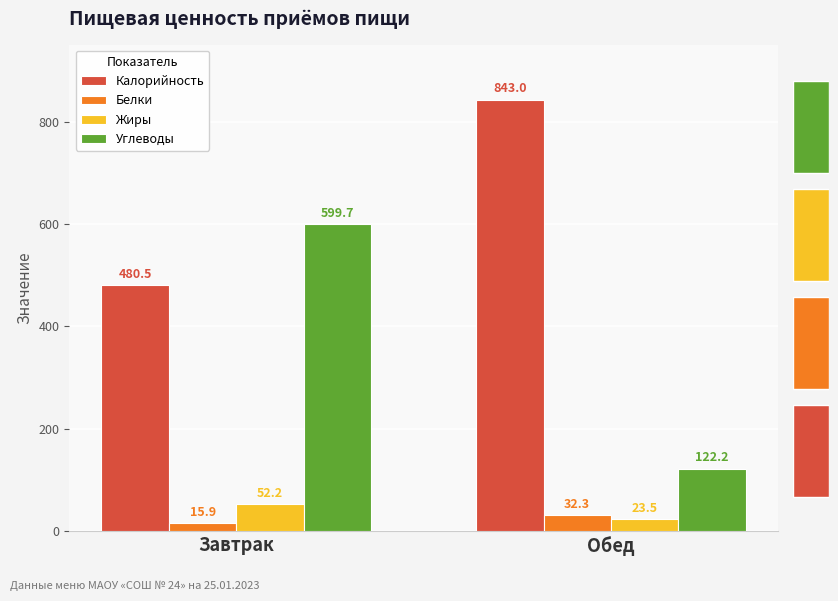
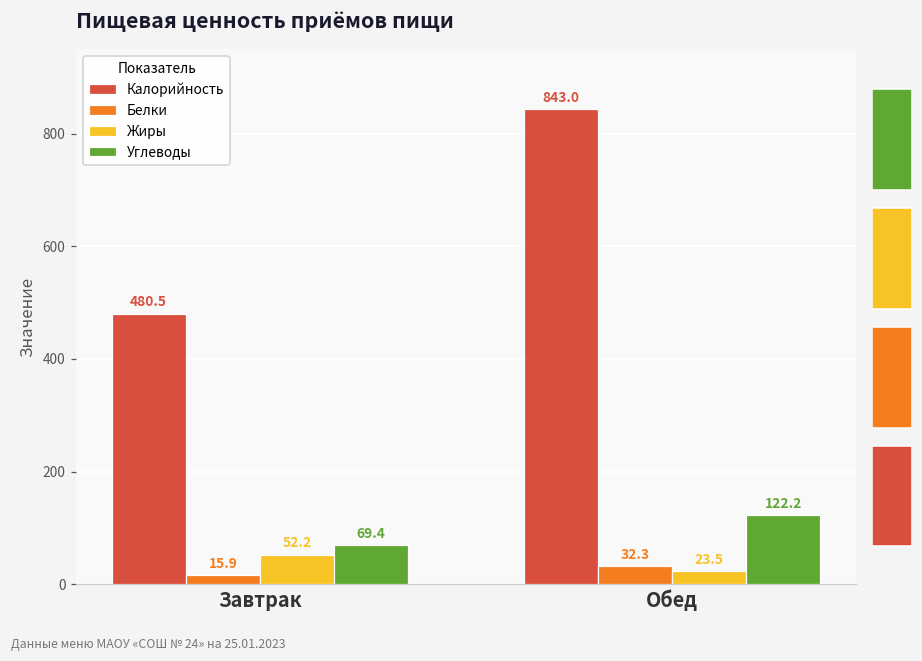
  {
    "Пищевая ценность приёмов пищи": {
      "Калорийность": {
        "Завтрак": 480.5,
        "Обед": 843.0
      },
      "Белки": {
        "Завтрак": 15.9,
        "Обед": 32.3
      },
      "Жиры": {
        "Завтрак": 52.2,
        "Обед": 23.5
      },
      "Углеводы": {
-       "Завтрак": 599.7,
+       "Завтрак": 69.4,
        "Обед": 122.2
      }
    }
  }
